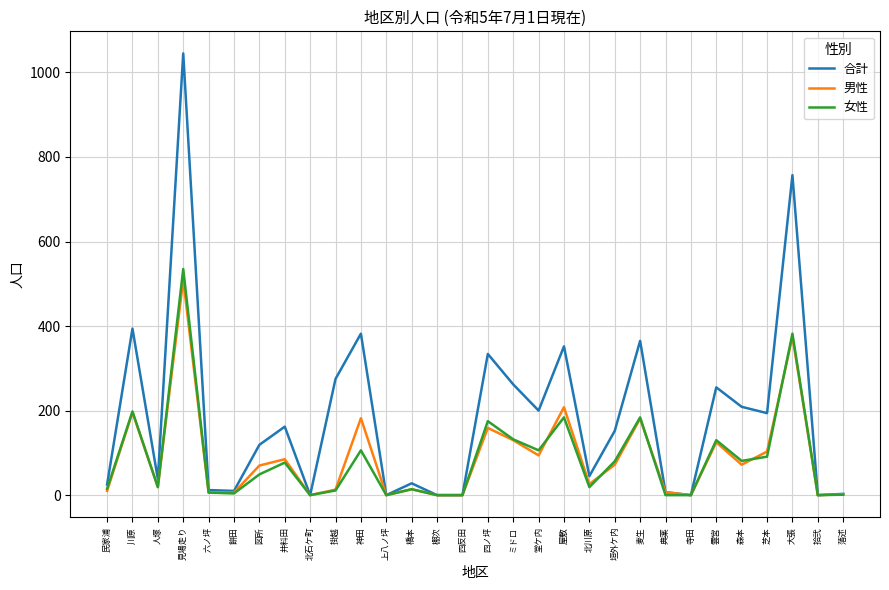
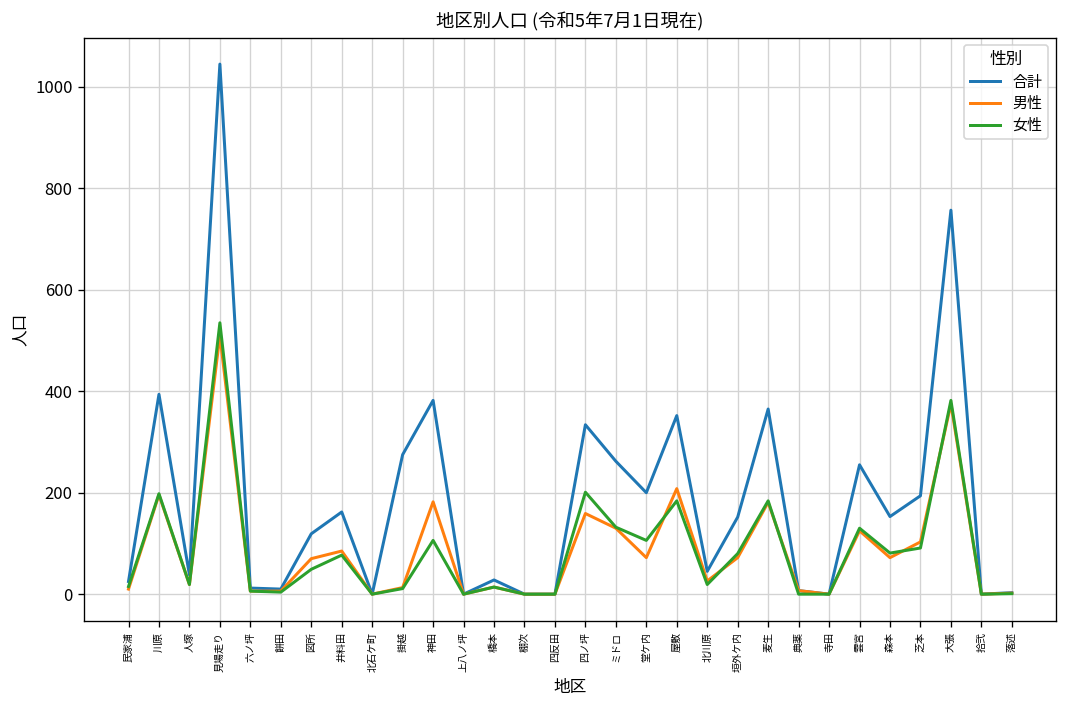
  {
    "合計": {
      "民家浦": 30,
      "川原": 390,
      "人塚": 40,
      "見場走り": 1050,
      "図所": 120,
      "井料田": 160,
      "掛越": 280,
      "神田": 380,
      "橋本": 30,
      "四ノ坪": 330,
      "ミドロ": 260,
      "堂ケ内": 200,
      "屋敷": 350,
      "北川原": 50,
      "垣外ケ内": 150,
      "麦生": 370,
      "雲宮": 260,
-     "森本": 210,
+     "森本": 150,
      "芝本": 190,
      "大張": 760
    },
    "男性": {
      "見場走り": 510,
      "図所": 70,
      "井料田": 90,
      "神田": 180,
      "四ノ坪": 160,
-     "堂ケ内": 90,
+     "堂ケ内": 70,
      "屋敷": 210,
      "北川原": 30,
      "垣外ケ内": 70,
      "森本": 70,
      "芝本": 100,
      "大張": 380
    },
    "女性": {
      "見場走り": 540,
      "図所": 50,
      "井料田": 80,
      "神田": 110,
-     "四ノ坪": 180,
+     "四ノ坪": 200,
      "堂ケ内": 110,
      "屋敷": 180,
      "北川原": 20,
      "垣外ケ内": 80,
      "典薬": 0,
      "森本": 80,
      "芝本": 90,
      "大張": 380
    }
  }
